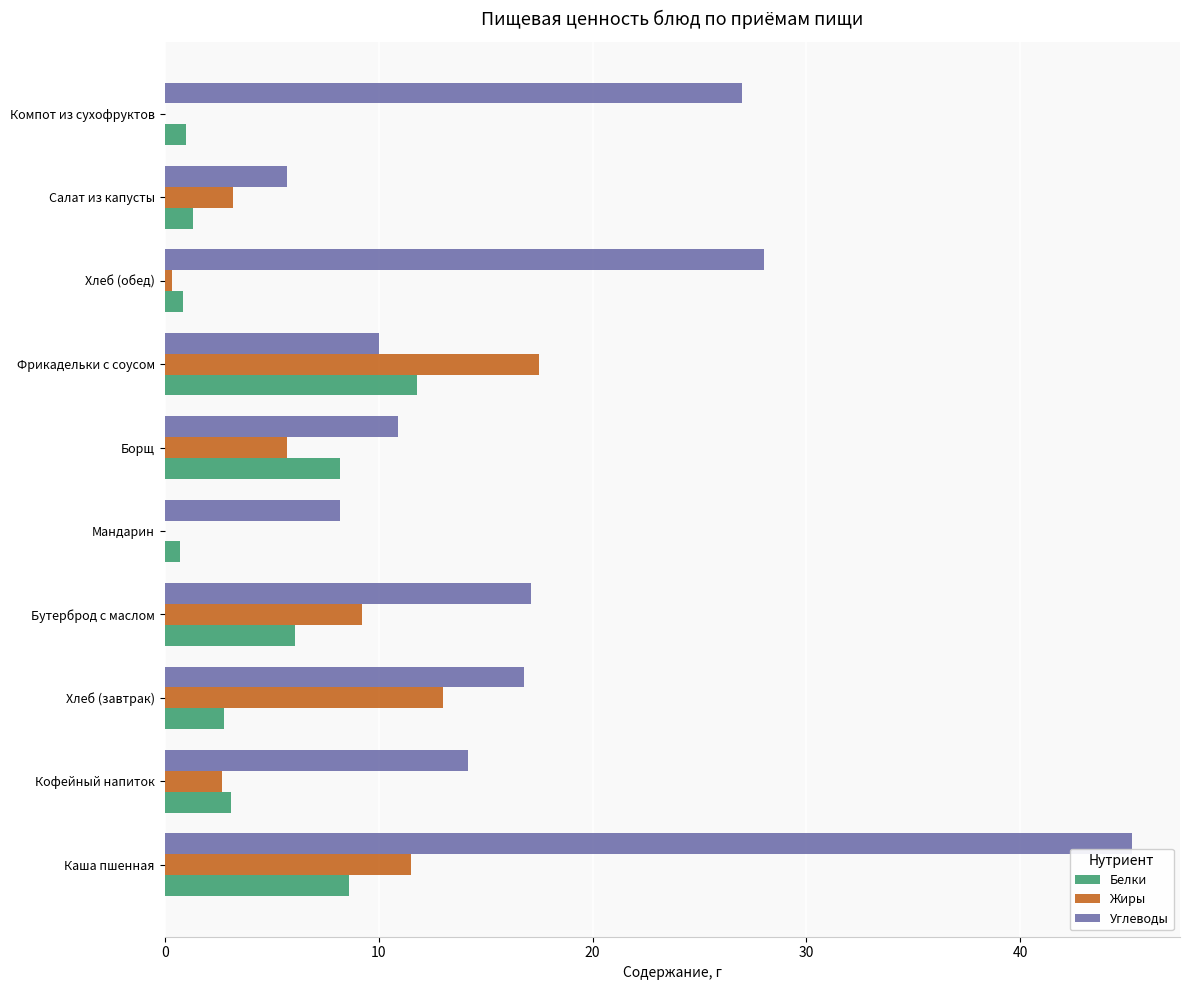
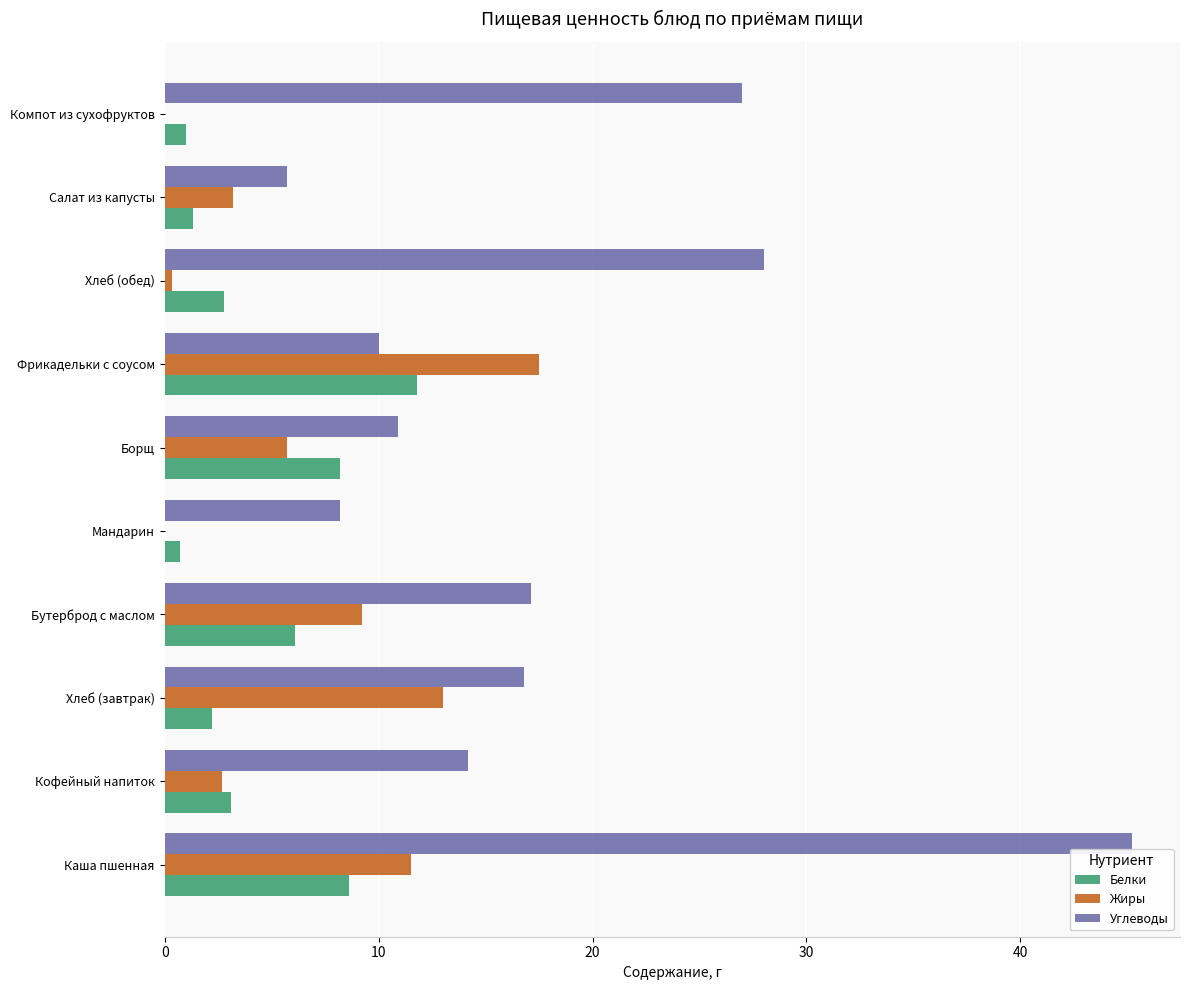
  {
    "Белки": {
      "Компот из сухофруктов": 1.0,
      "Салат из капусты": 1.3,
-     "Хлеб (обед)": 0.9,
+     "Хлеб (обед)": 2.8,
      "Фрикадельки с соусом": 11.8,
      "Борщ": 8.2,
      "Мандарин": 0.7,
      "Бутерброд с маслом": 6.1,
-     "Хлеб (завтрак)": 2.8,
+     "Хлеб (завтрак)": 2.2,
      "Кофейный напиток": 3.1,
      "Каша пшенная": 8.6
    },
    "Жиры": {
      "Компот из сухофруктов": 0.0,
      "Салат из капусты": 3.2,
      "Хлеб (обед)": 0.4,
      "Фрикадельки с соусом": 17.5,
      "Борщ": 5.7,
      "Мандарин": 0.0,
      "Бутерброд с маслом": 9.2,
      "Хлеб (завтрак)": 13.0,
      "Кофейный напиток": 2.7,
      "Каша пшенная": 11.5
    },
    "Углеводы": {
      "Компот из сухофруктов": 27.0,
      "Салат из капусты": 5.7,
      "Хлеб (обед)": 28.0,
      "Фрикадельки с соусом": 10.0,
      "Борщ": 10.9,
      "Мандарин": 8.2,
      "Бутерброд с маслом": 17.1,
      "Хлеб (завтрак)": 16.8,
      "Кофейный напиток": 14.2,
      "Каша пшенная": 45.2
    }
  }
